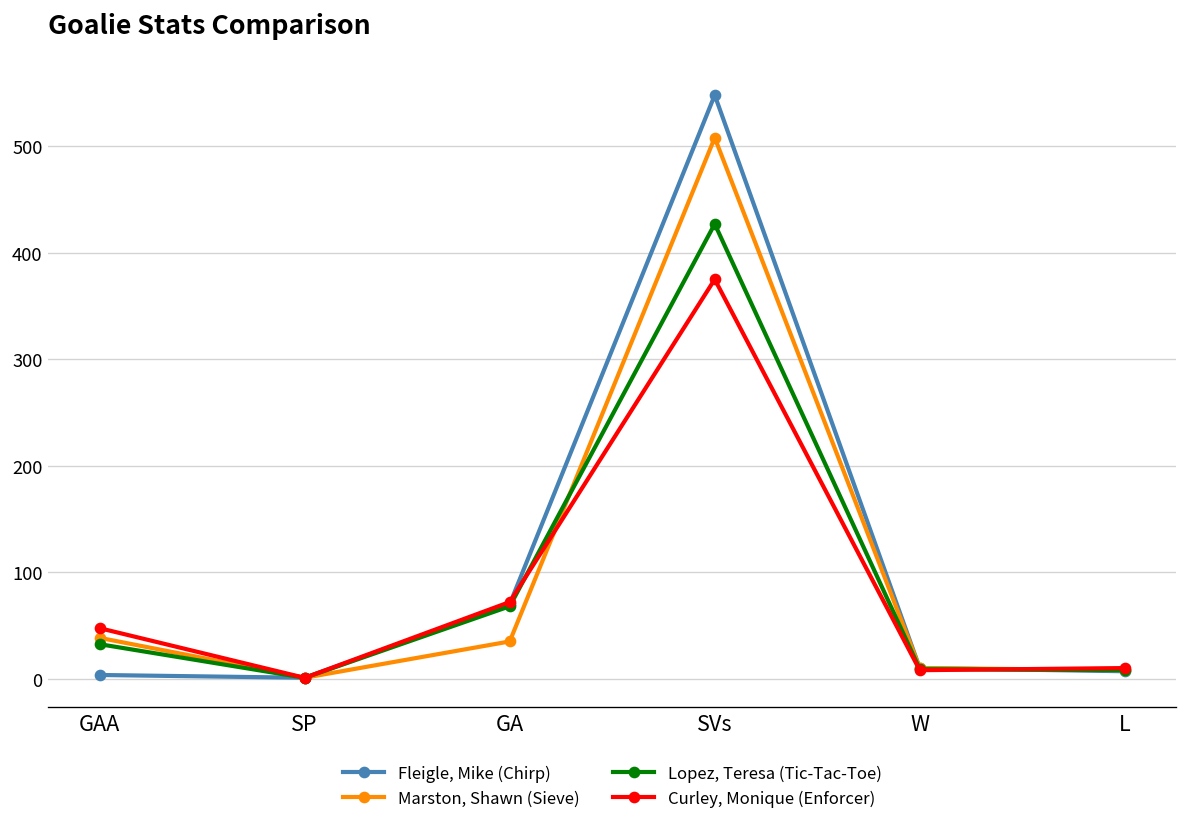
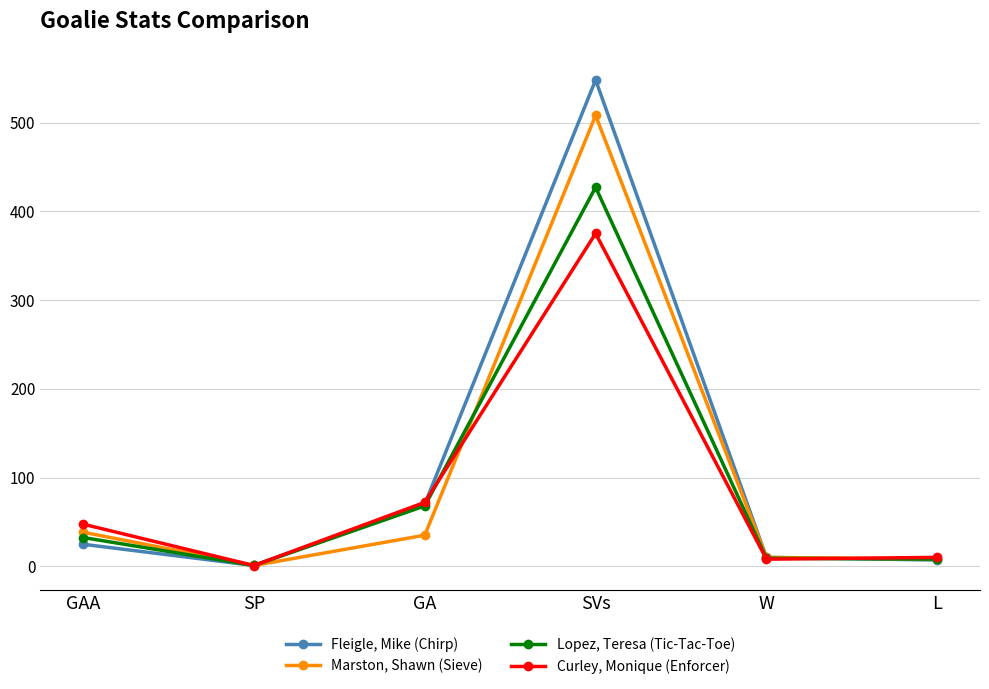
  {
    "Fleigle, Mike (Chirp)": {
-     "GAA": 0,
+     "GAA": 20,
      "SVs": 550
    },
    "Marston, Shawn (Sieve)": {
      "GAA": 40,
      "GA": 40,
      "SVs": 510
    },
    "Lopez, Teresa (Tic-Tac-Toe)": {
      "GAA": 30,
      "SVs": 430
    },
    "Curley, Monique (Enforcer)": {
      "GAA": 50,
      "SVs": 380
    }
  }
